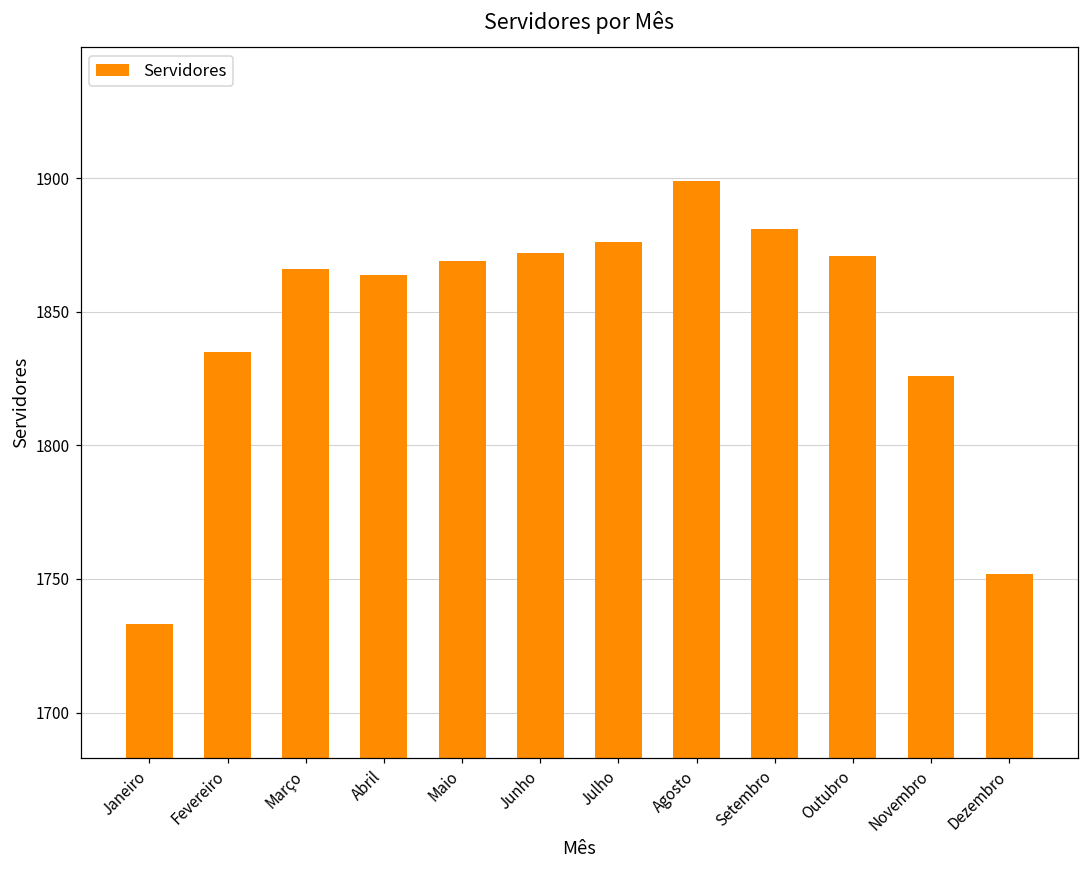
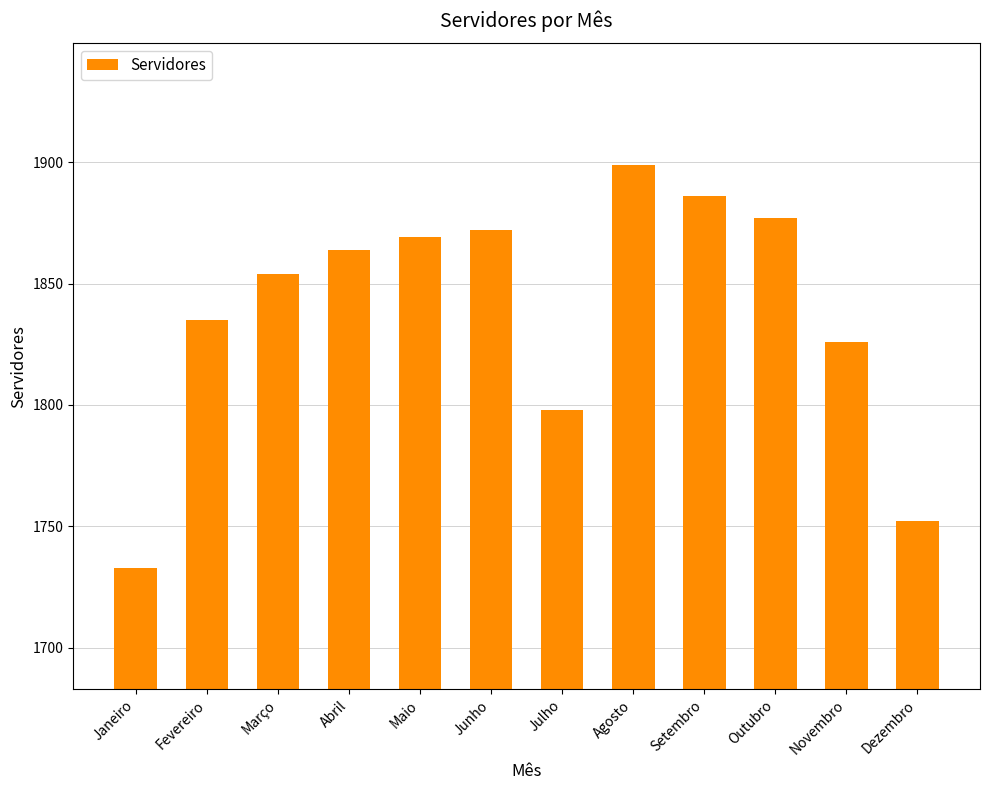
  {
    "Janeiro": 1733,
    "Fevereiro": 1835,
-   "Março": 1866,
+   "Março": 1854,
    "Abril": 1864,
    "Maio": 1869,
    "Junho": 1872,
-   "Julho": 1876,
+   "Julho": 1798,
    "Agosto": 1899,
-   "Setembro": 1881,
-   "Outubro": 1871,
+   "Setembro": 1886,
+   "Outubro": 1877,
    "Novembro": 1826,
    "Dezembro": 1752
  }
